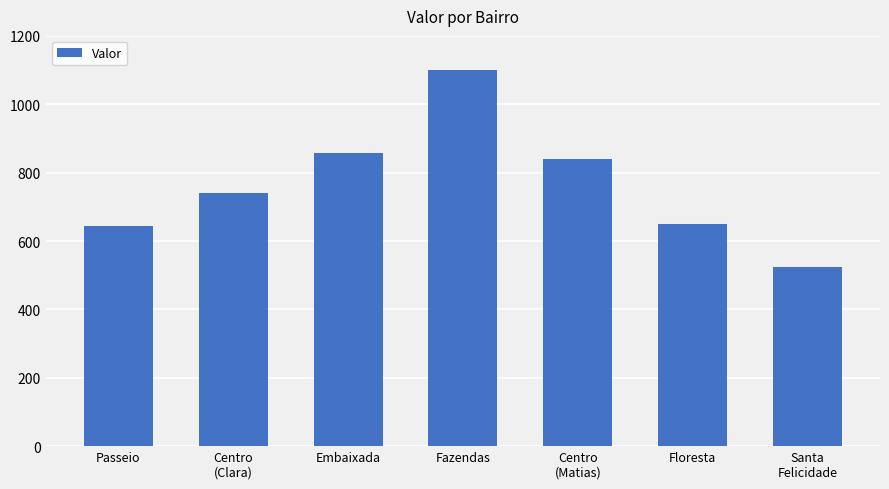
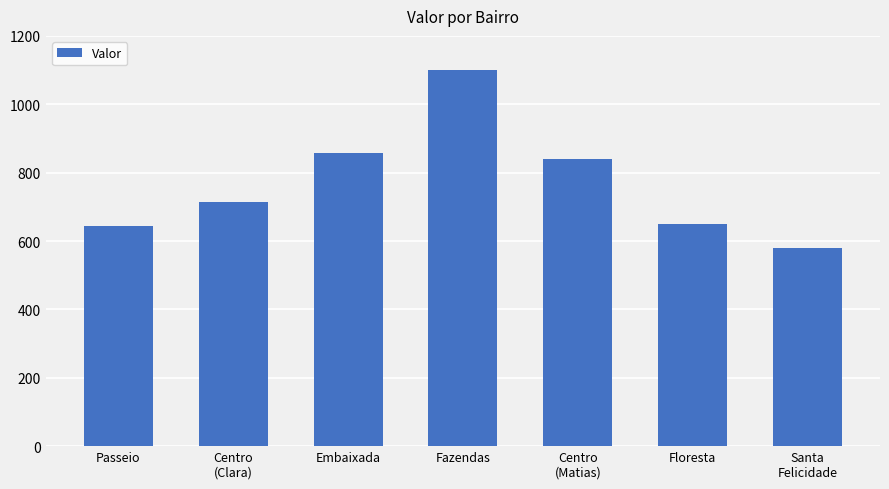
  {
    "Passeio": 650,
-   "Centro (Clara)": 740,
+   "Centro (Clara)": 710,
    "Embaixada": 860,
    "Fazendas": 1100,
    "Centro (Matias)": 840,
    "Floresta": 650,
-   "Santa Felicidade": 520
+   "Santa Felicidade": 580
  }
